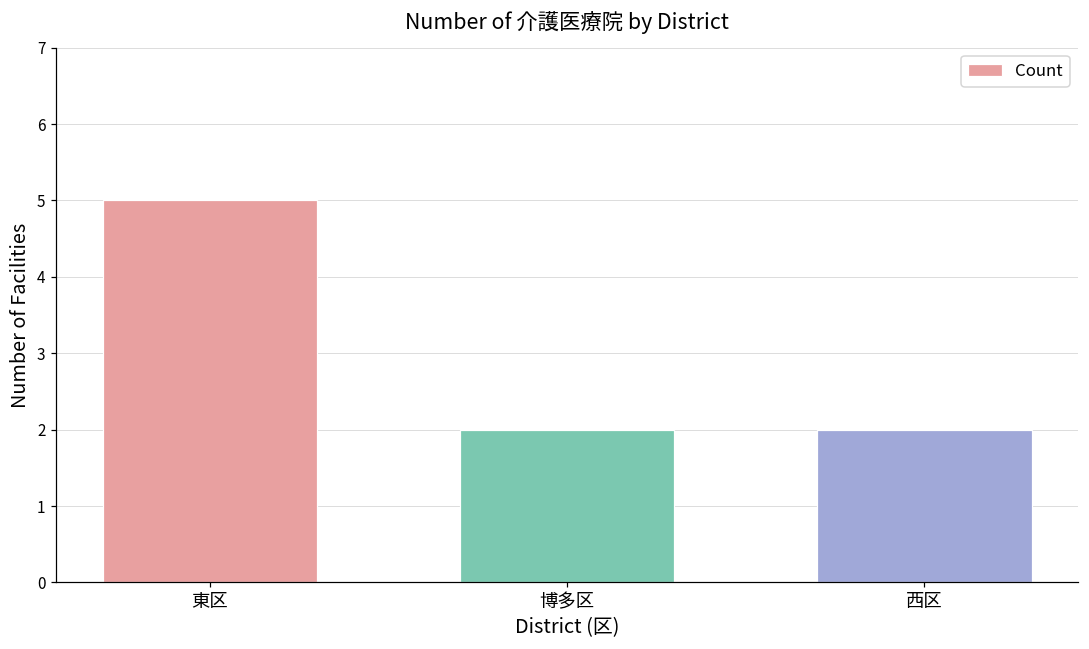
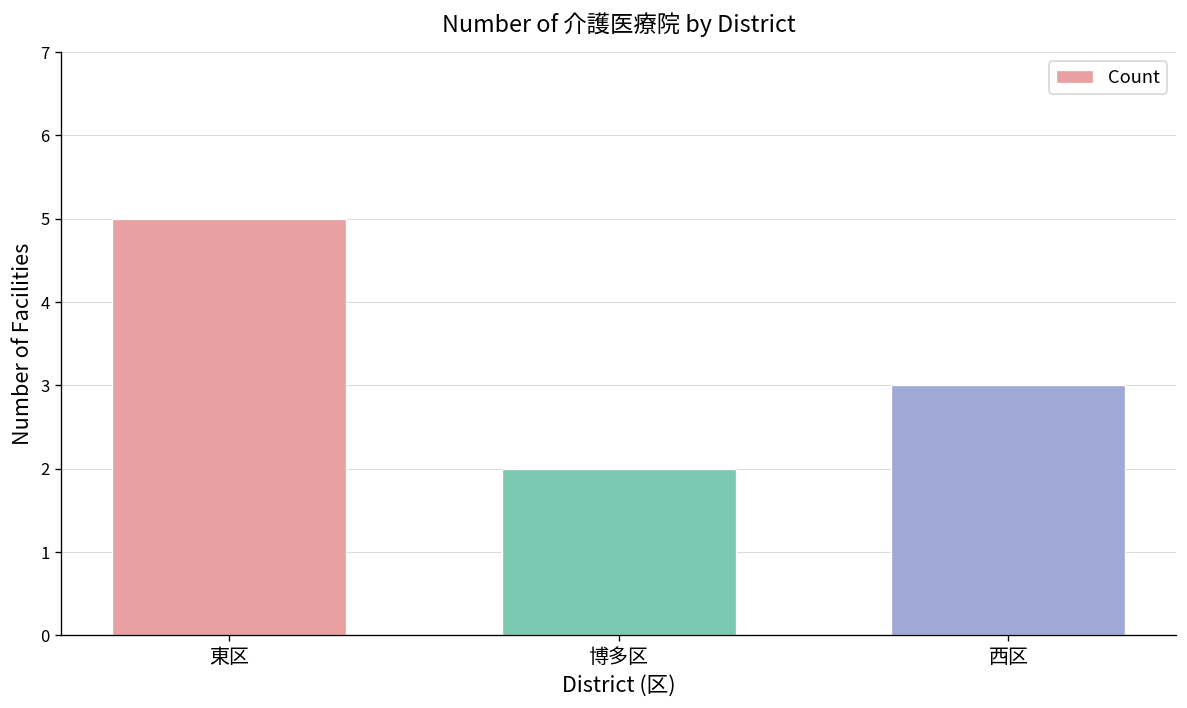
  {
    "東区": 5,
    "博多区": 2,
-   "西区": 2
+   "西区": 3
  }
